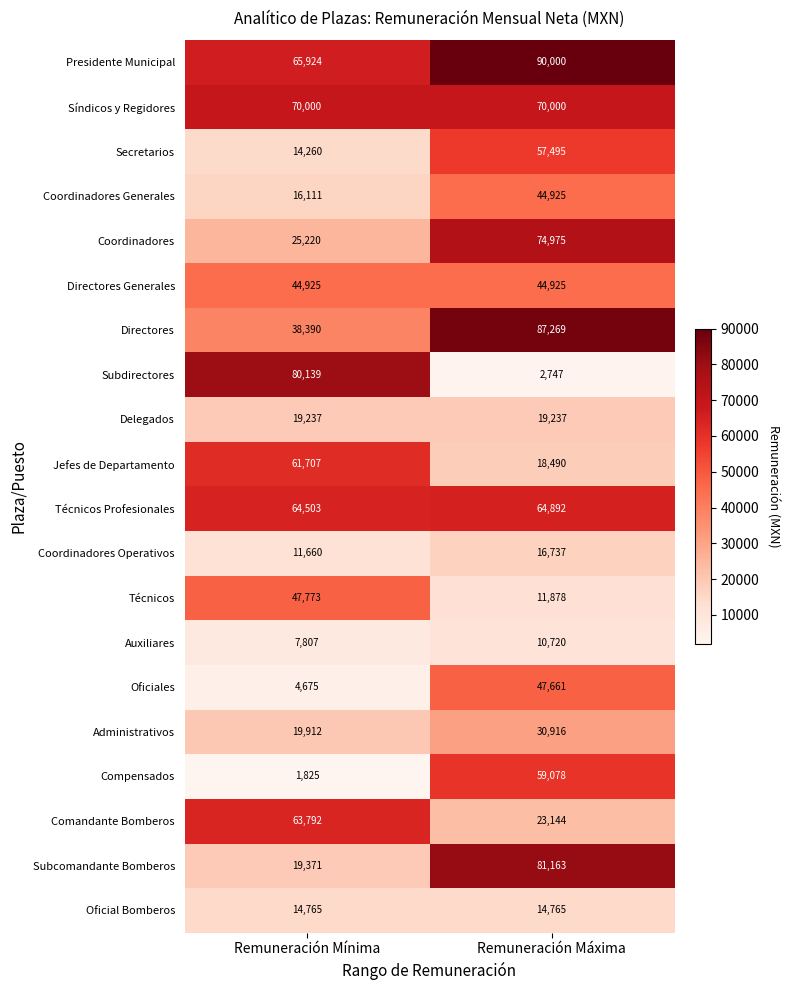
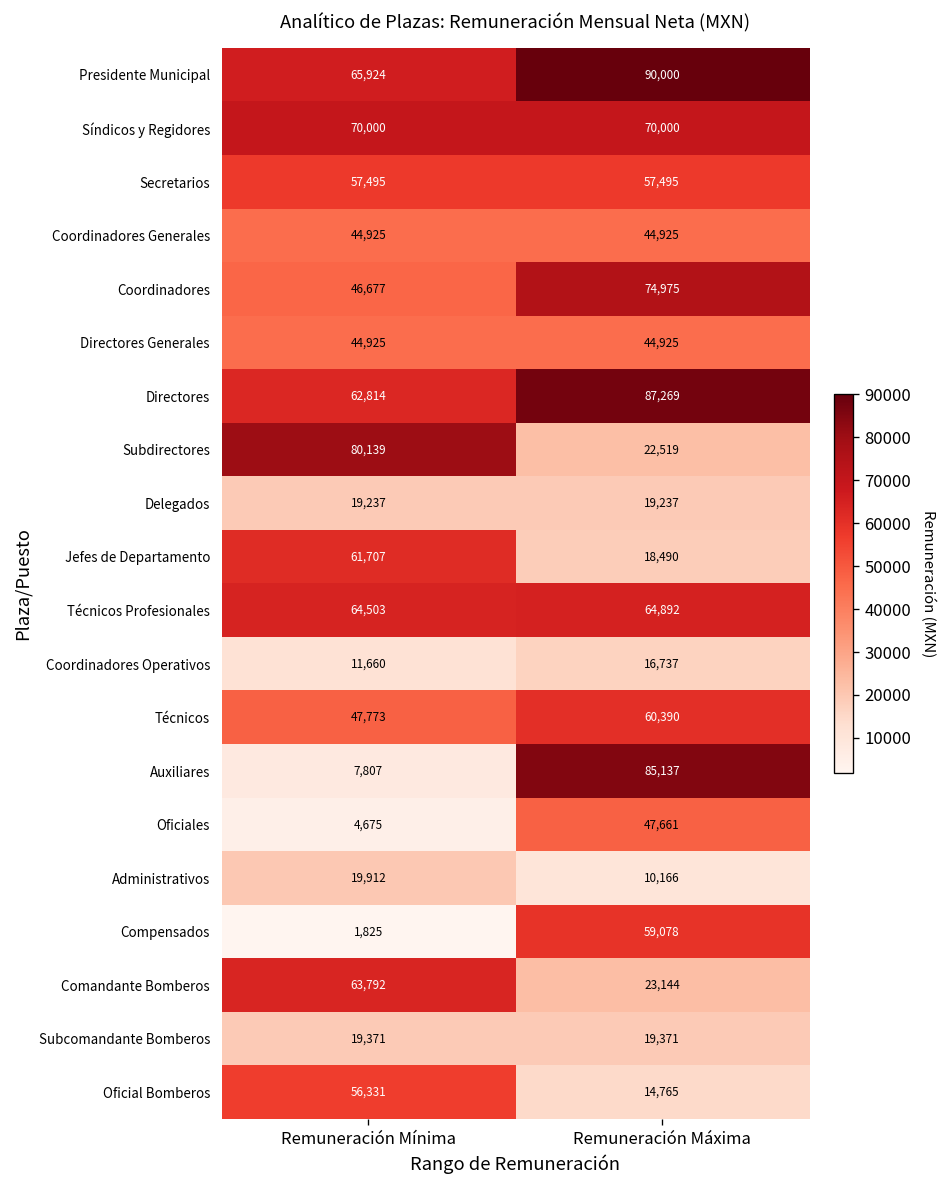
  {
    "Presidente Municipal": {
      "Remuneración Mínima": "65,924",
      "Remuneración Máxima": "90,000"
    },
    "Síndicos y Regidores": {
      "Remuneración Mínima": "70,000",
      "Remuneración Máxima": "70,000"
    },
    "Secretarios": {
-     "Remuneración Mínima": "14,260",
+     "Remuneración Mínima": "57,495",
      "Remuneración Máxima": "57,495"
    },
    "Coordinadores Generales": {
-     "Remuneración Mínima": "16,111",
+     "Remuneración Mínima": "44,925",
      "Remuneración Máxima": "44,925"
    },
    "Coordinadores": {
-     "Remuneración Mínima": "25,220",
+     "Remuneración Mínima": "46,677",
      "Remuneración Máxima": "74,975"
    },
    "Directores Generales": {
      "Remuneración Mínima": "44,925",
      "Remuneración Máxima": "44,925"
    },
    "Directores": {
-     "Remuneración Mínima": "38,390",
+     "Remuneración Mínima": "62,814",
      "Remuneración Máxima": "87,269"
    },
    "Subdirectores": {
      "Remuneración Mínima": "80,139",
-     "Remuneración Máxima": "2,747"
+     "Remuneración Máxima": "22,519"
    },
    "Delegados": {
      "Remuneración Mínima": "19,237",
      "Remuneración Máxima": "19,237"
    },
    "Jefes de Departamento": {
      "Remuneración Mínima": "61,707",
      "Remuneración Máxima": "18,490"
    },
    "Técnicos Profesionales": {
      "Remuneración Mínima": "64,503",
      "Remuneración Máxima": "64,892"
    },
    "Coordinadores Operativos": {
      "Remuneración Mínima": "11,660",
      "Remuneración Máxima": "16,737"
    },
    "Técnicos": {
      "Remuneración Mínima": "47,773",
-     "Remuneración Máxima": "11,878"
+     "Remuneración Máxima": "60,390"
    },
    "Auxiliares": {
      "Remuneración Mínima": "7,807",
-     "Remuneración Máxima": "10,720"
+     "Remuneración Máxima": "85,137"
    },
    "Oficiales": {
      "Remuneración Mínima": "4,675",
      "Remuneración Máxima": "47,661"
    },
    "Administrativos": {
      "Remuneración Mínima": "19,912",
-     "Remuneración Máxima": "30,916"
+     "Remuneración Máxima": "10,166"
    },
    "Compensados": {
      "Remuneración Mínima": "1,825",
      "Remuneración Máxima": "59,078"
    },
    "Comandante Bomberos": {
      "Remuneración Mínima": "63,792",
      "Remuneración Máxima": "23,144"
    },
    "Subcomandante Bomberos": {
      "Remuneración Mínima": "19,371",
-     "Remuneración Máxima": "81,163"
+     "Remuneración Máxima": "19,371"
    },
    "Oficial Bomberos": {
-     "Remuneración Mínima": "14,765",
+     "Remuneración Mínima": "56,331",
      "Remuneración Máxima": "14,765"
    }
  }
